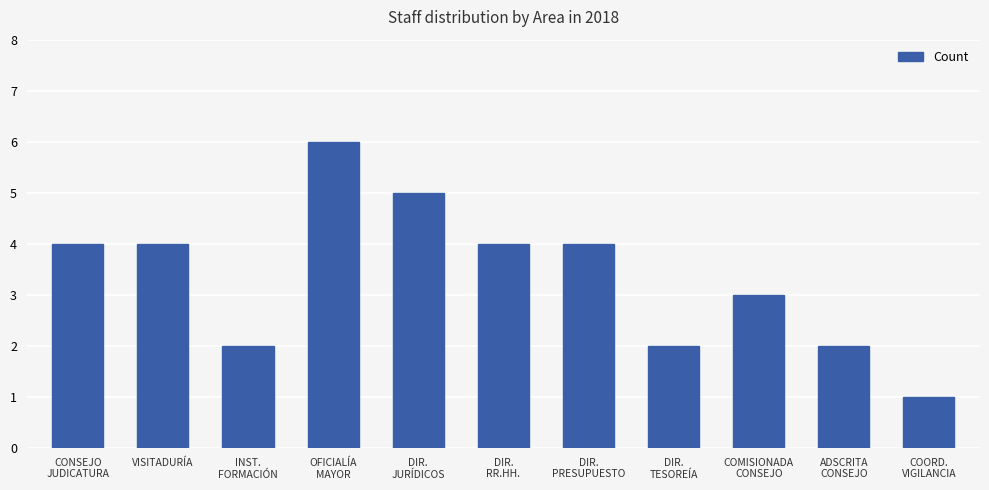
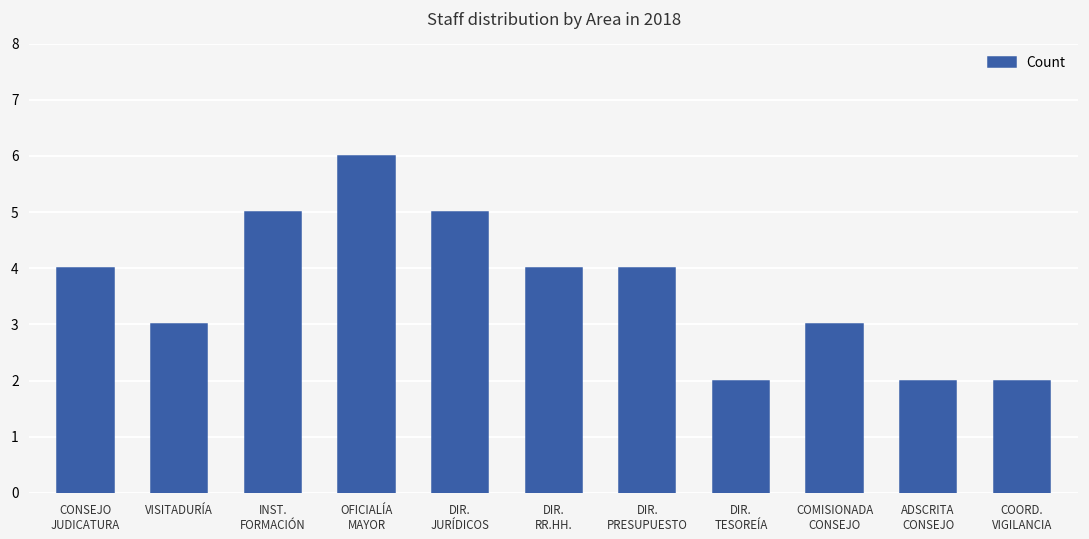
  {
    "CONSEJO JUDICATURA": 4,
-   "VISITADURÍA": 4,
-   "INST. FORMACIÓN": 2,
+   "VISITADURÍA": 3,
+   "INST. FORMACIÓN": 5,
    "OFICIALÍA MAYOR": 6,
    "DIR. JURÍDICOS": 5,
    "DIR. RR.HH.": 4,
    "DIR. PRESUPUESTO": 4,
    "DIR. TESOREÍA": 2,
    "COMISIONADA CONSEJO": 3,
    "ADSCRITA CONSEJO": 2,
-   "COORD. VIGILANCIA": 1
+   "COORD. VIGILANCIA": 2
  }
